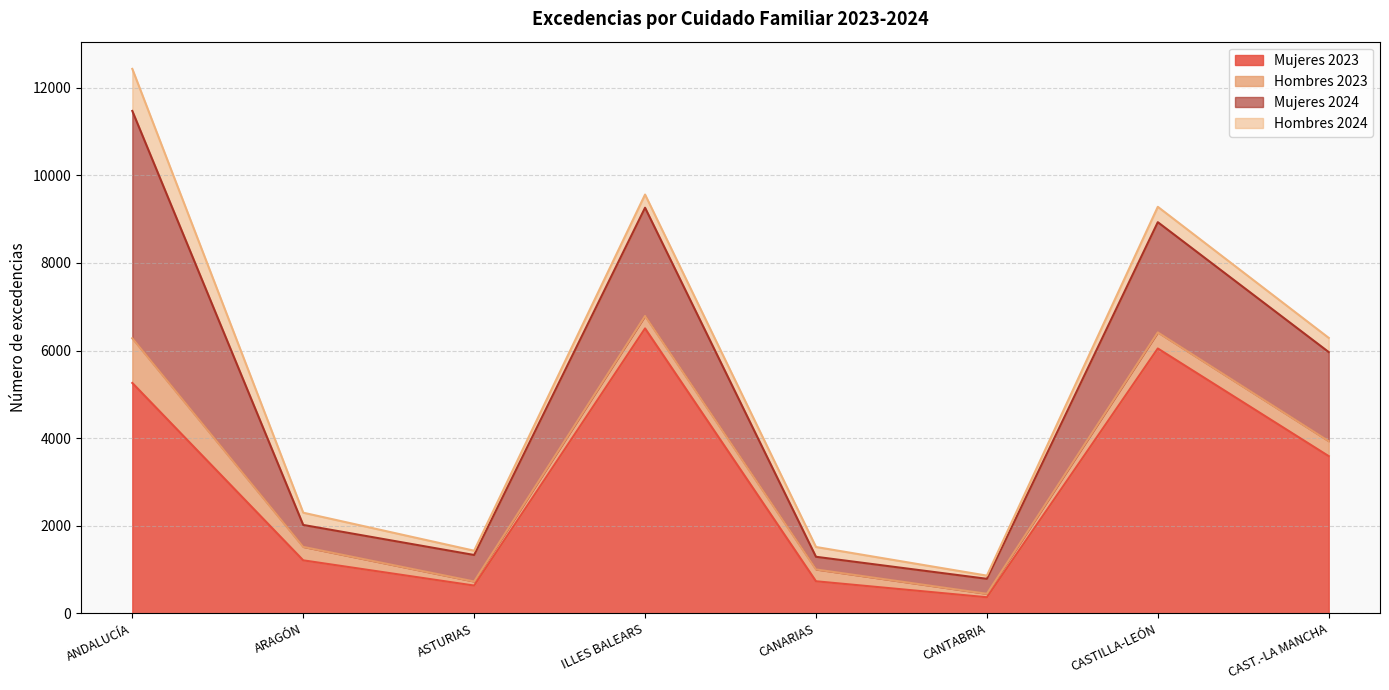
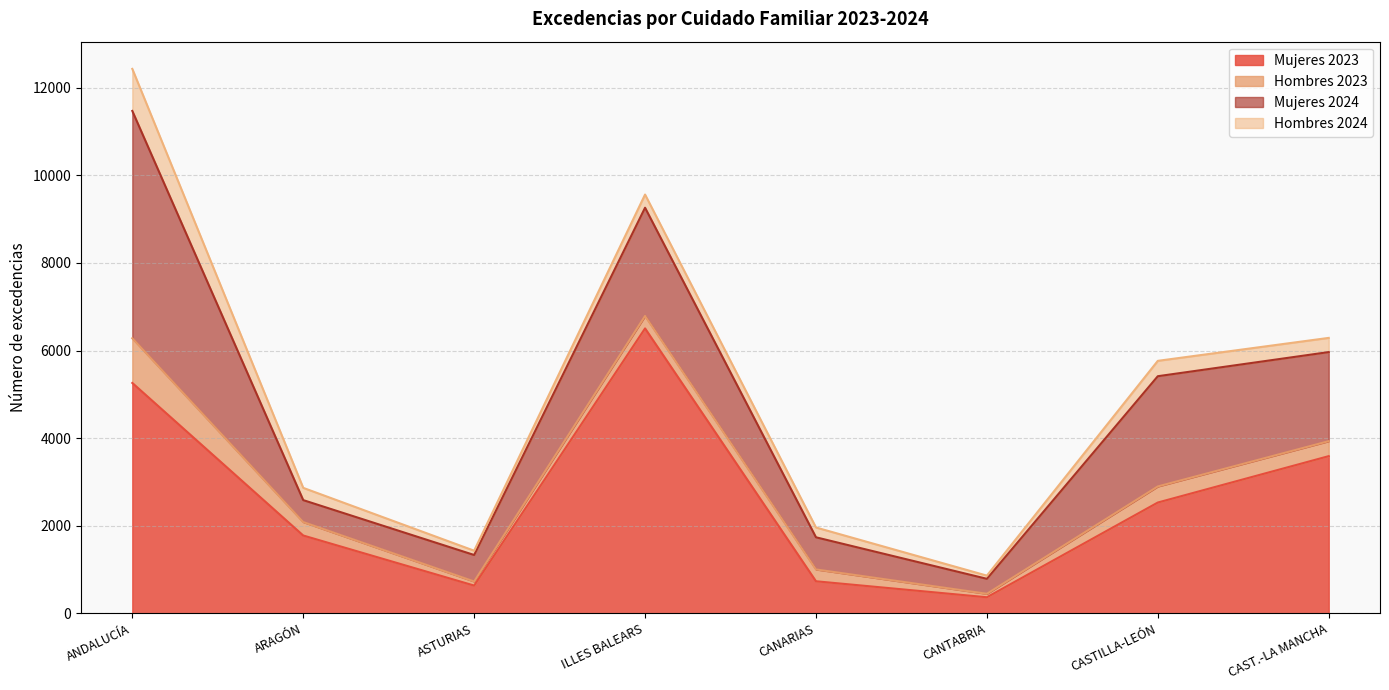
  {
    "Mujeres 2023": {
      "ANDALUCÍA": 5300,
-     "ARAGÓN": 1200,
+     "ARAGÓN": 1800,
      "ASTURIAS": 600,
      "ILLES BALEARS": 6500,
      "CANARIAS": 700,
      "CANTABRIA": 400,
-     "CASTILLA-LEÓN": 6000,
+     "CASTILLA-LEÓN": 2500,
      "CAST.-LA MANCHA": 3600
    },
    "Mujeres 2024": {
      "ANDALUCÍA": 5200,
      "ARAGÓN": 500,
      "ASTURIAS": 600,
      "ILLES BALEARS": 2500,
-     "CANARIAS": 300,
+     "CANARIAS": 700,
      "CANTABRIA": 300,
      "CASTILLA-LEÓN": 2500,
      "CAST.-LA MANCHA": 2000
    }
  }
